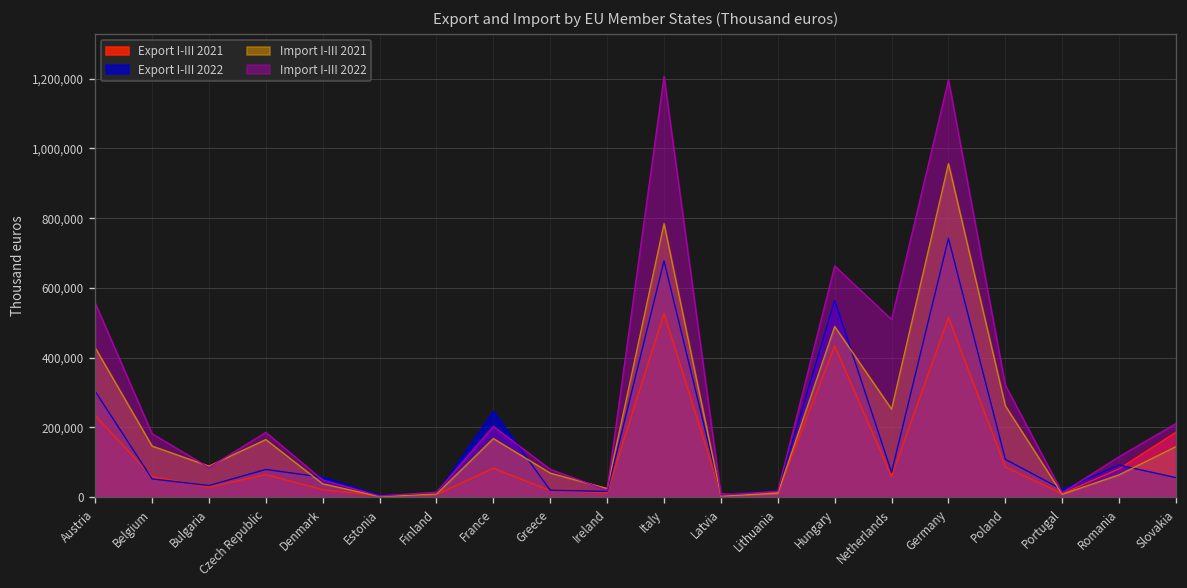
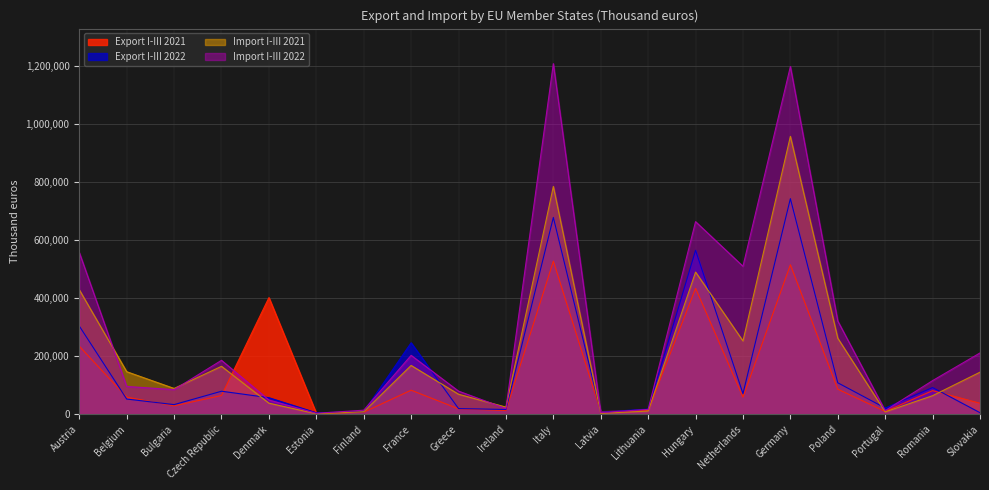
  {
    "Export I-III 2021": {
      "Austria": "230,000",
      "Czech Republic": "60,000",
-     "Denmark": "20,000",
+     "Denmark": "400,000",
      "France": "80,000",
      "Italy": "530,000",
      "Hungary": "430,000",
      "Netherlands": "60,000",
      "Germany": "510,000",
      "Poland": "90,000",
      "Romania": "80,000",
-     "Slovakia": "190,000"
+     "Slovakia": "40,000"
    },
    "Export I-III 2022": {
      "Austria": "300,000",
      "Czech Republic": "80,000",
      "France": "250,000",
      "Italy": "680,000",
      "Hungary": "560,000",
      "Netherlands": "70,000",
      "Germany": "740,000",
      "Poland": "110,000",
      "Portugal": "20,000",
      "Romania": "90,000",
-     "Slovakia": "60,000"
+     "Slovakia": "10,000"
    },
    "Import I-III 2021": {
      "Austria": "430,000",
      "Belgium": "150,000",
      "Czech Republic": "160,000",
      "Denmark": "40,000",
      "France": "170,000",
      "Greece": "70,000",
      "Italy": "780,000",
      "Hungary": "490,000",
      "Netherlands": "250,000",
      "Germany": "960,000",
      "Poland": "260,000",
      "Romania": "60,000",
      "Slovakia": "140,000"
    },
    "Import I-III 2022": {
      "Austria": "560,000",
-     "Belgium": "180,000",
+     "Belgium": "100,000",
      "Czech Republic": "190,000",
      "France": "200,000",
      "Greece": "80,000",
      "Italy": "1,210,000",
      "Hungary": "660,000",
      "Netherlands": "510,000",
      "Germany": "1,200,000",
      "Poland": "320,000",
      "Romania": "120,000",
      "Slovakia": "210,000"
    }
  }
